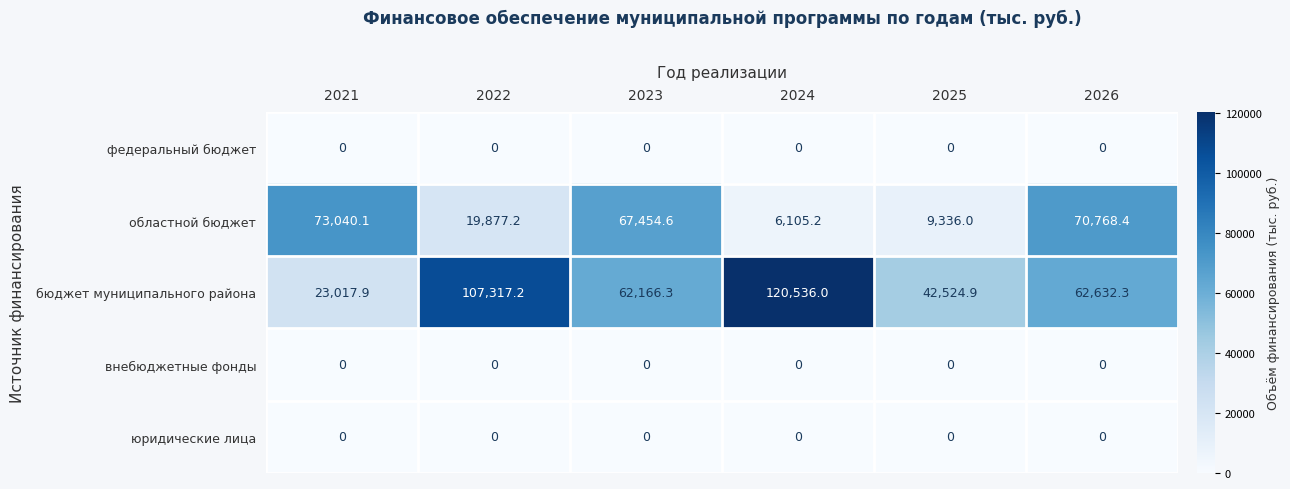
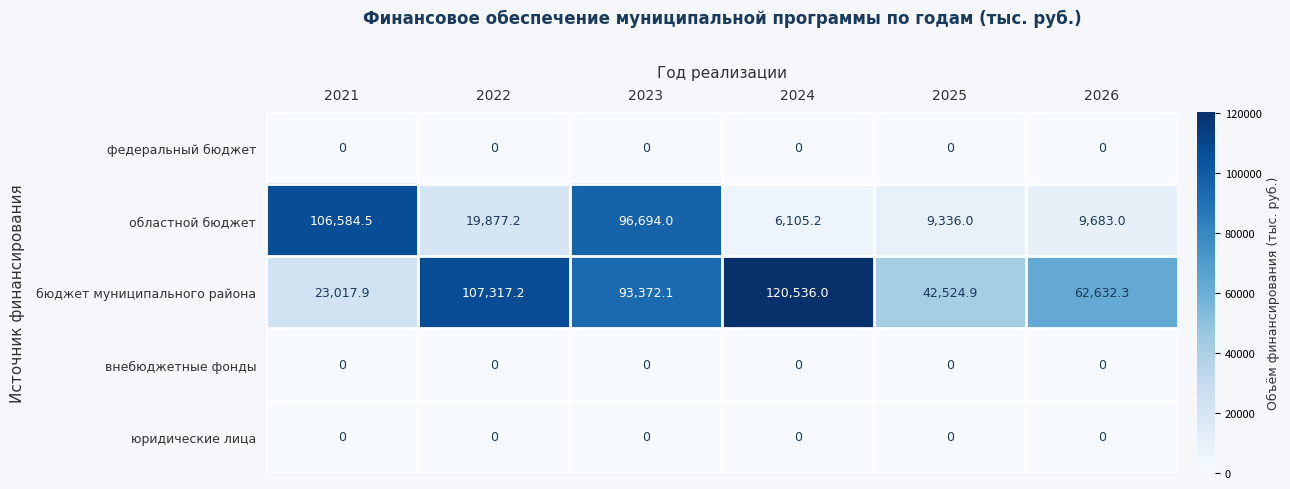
  {
    "федеральный бюджет": {
      "2021": "0",
      "2022": "0",
      "2023": "0",
      "2024": "0",
      "2025": "0",
      "2026": "0"
    },
    "областной бюджет": {
-     "2021": "73,040.1",
+     "2021": "106,584.5",
      "2022": "19,877.2",
-     "2023": "67,454.6",
+     "2023": "96,694.0",
      "2024": "6,105.2",
      "2025": "9,336.0",
-     "2026": "70,768.4"
+     "2026": "9,683.0"
    },
    "бюджет муниципального района": {
      "2021": "23,017.9",
      "2022": "107,317.2",
-     "2023": "62,166.3",
+     "2023": "93,372.1",
      "2024": "120,536.0",
      "2025": "42,524.9",
      "2026": "62,632.3"
    },
    "внебюджетные фонды": {
      "2021": "0",
      "2022": "0",
      "2023": "0",
      "2024": "0",
      "2025": "0",
      "2026": "0"
    },
    "юридические лица": {
      "2021": "0",
      "2022": "0",
      "2023": "0",
      "2024": "0",
      "2025": "0",
      "2026": "0"
    }
  }
